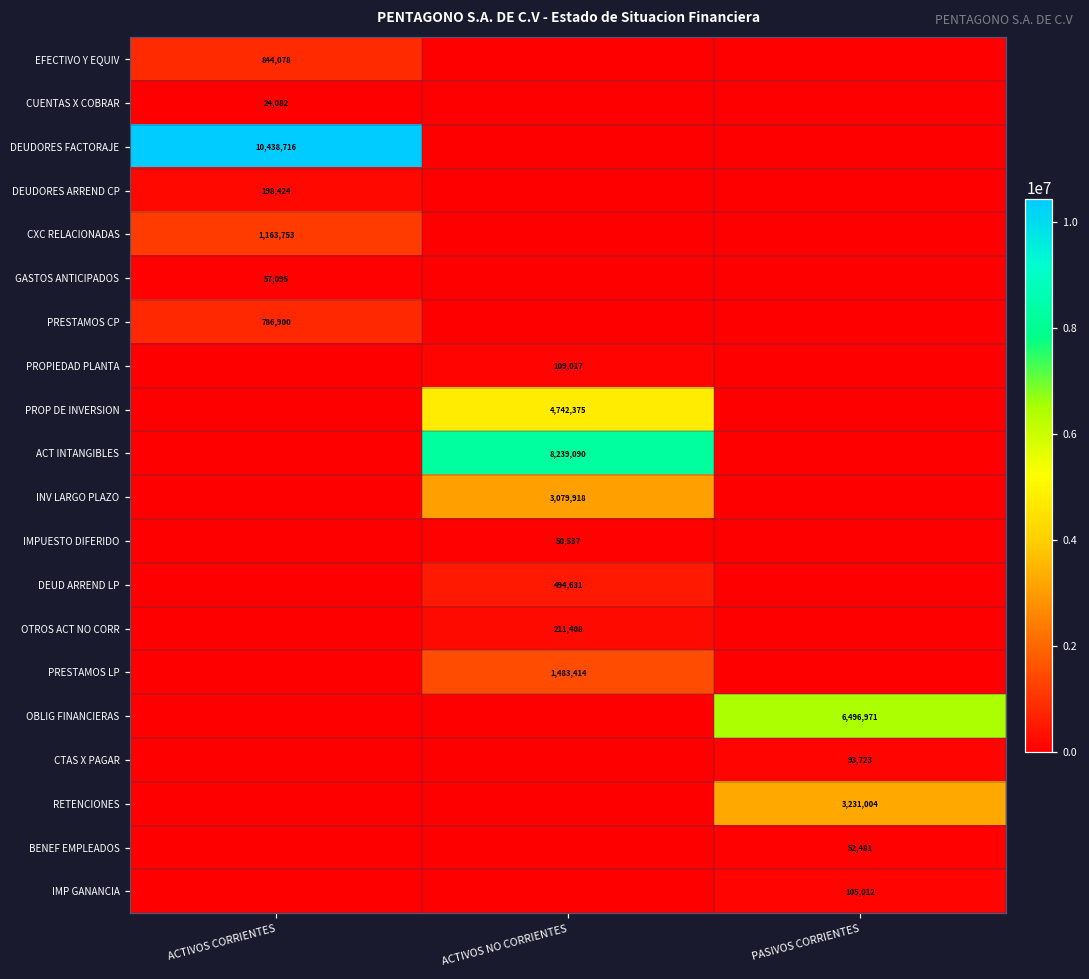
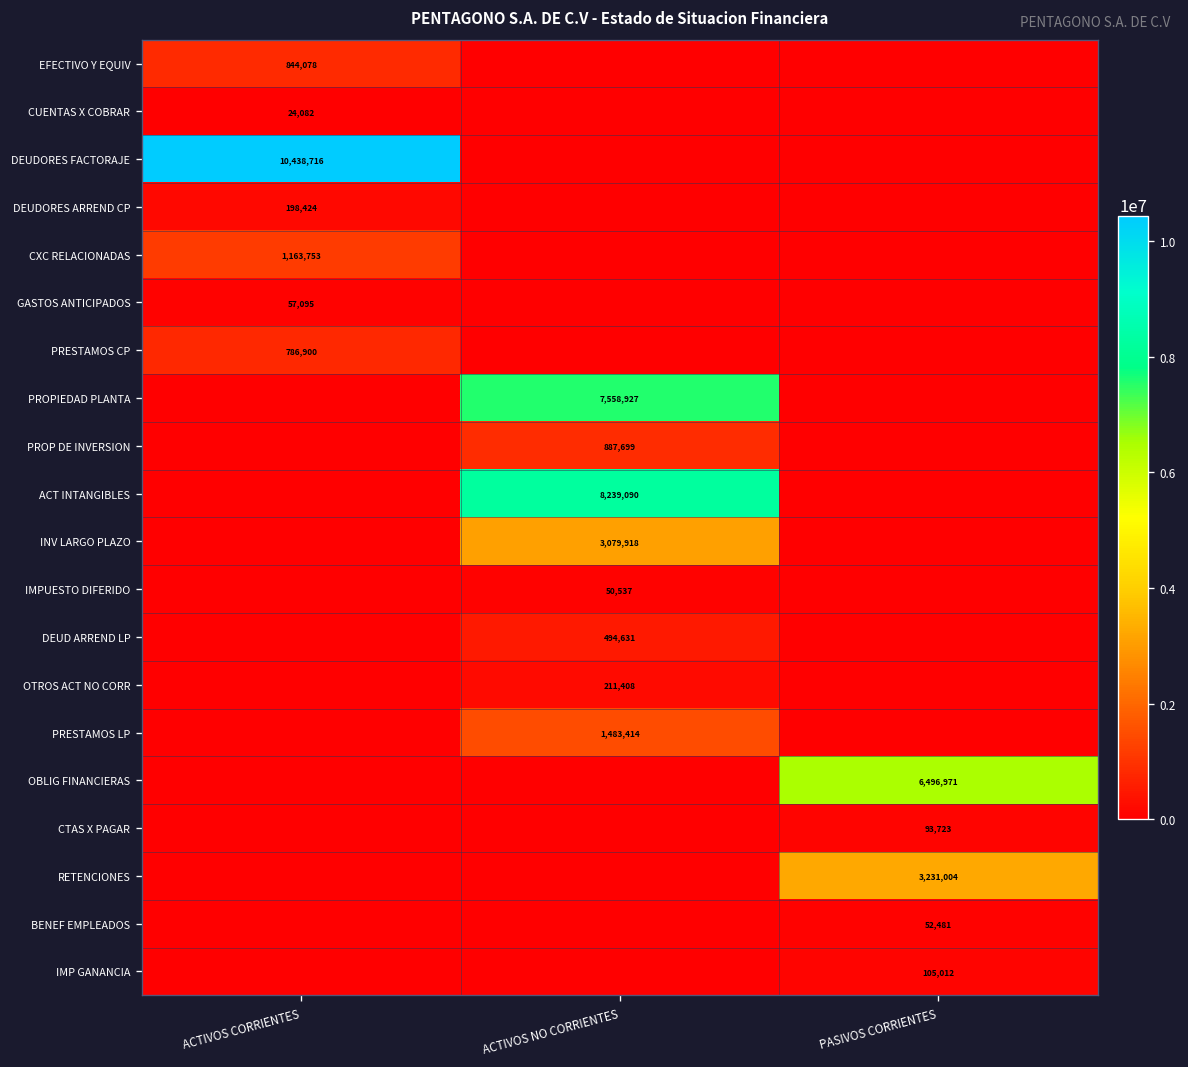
  {
    "EFECTIVO Y EQUIV": {
      "ACTIVOS CORRIENTES": "844,078"
    },
    "CUENTAS X COBRAR": {
      "ACTIVOS CORRIENTES": "24,082"
    },
    "DEUDORES FACTORAJE": {
      "ACTIVOS CORRIENTES": "10,438,716"
    },
    "DEUDORES ARREND CP": {
      "ACTIVOS CORRIENTES": "198,424"
    },
    "CXC RELACIONADAS": {
      "ACTIVOS CORRIENTES": "1,163,753"
    },
    "GASTOS ANTICIPADOS": {
      "ACTIVOS CORRIENTES": "57,095"
    },
    "PRESTAMOS CP": {
      "ACTIVOS CORRIENTES": "786,900"
    },
    "PROPIEDAD PLANTA": {
-     "ACTIVOS NO CORRIENTES": "109,017"
+     "ACTIVOS NO CORRIENTES": "7,558,927"
    },
    "PROP DE INVERSION": {
-     "ACTIVOS NO CORRIENTES": "4,742,375"
+     "ACTIVOS NO CORRIENTES": "887,699"
    },
    "ACT INTANGIBLES": {
      "ACTIVOS NO CORRIENTES": "8,239,090"
    },
    "INV LARGO PLAZO": {
      "ACTIVOS NO CORRIENTES": "3,079,918"
    },
    "IMPUESTO DIFERIDO": {
      "ACTIVOS NO CORRIENTES": "50,537"
    },
    "DEUD ARREND LP": {
      "ACTIVOS NO CORRIENTES": "494,631"
    },
    "OTROS ACT NO CORR": {
      "ACTIVOS NO CORRIENTES": "211,408"
    },
    "PRESTAMOS LP": {
      "ACTIVOS NO CORRIENTES": "1,483,414"
    },
    "OBLIG FINANCIERAS": {
      "PASIVOS CORRIENTES": "6,496,971"
    },
    "CTAS X PAGAR": {
      "PASIVOS CORRIENTES": "93,723"
    },
    "RETENCIONES": {
      "PASIVOS CORRIENTES": "3,231,004"
    },
    "BENEF EMPLEADOS": {
      "PASIVOS CORRIENTES": "52,481"
    },
    "IMP GANANCIA": {
      "PASIVOS CORRIENTES": "105,012"
    }
  }
